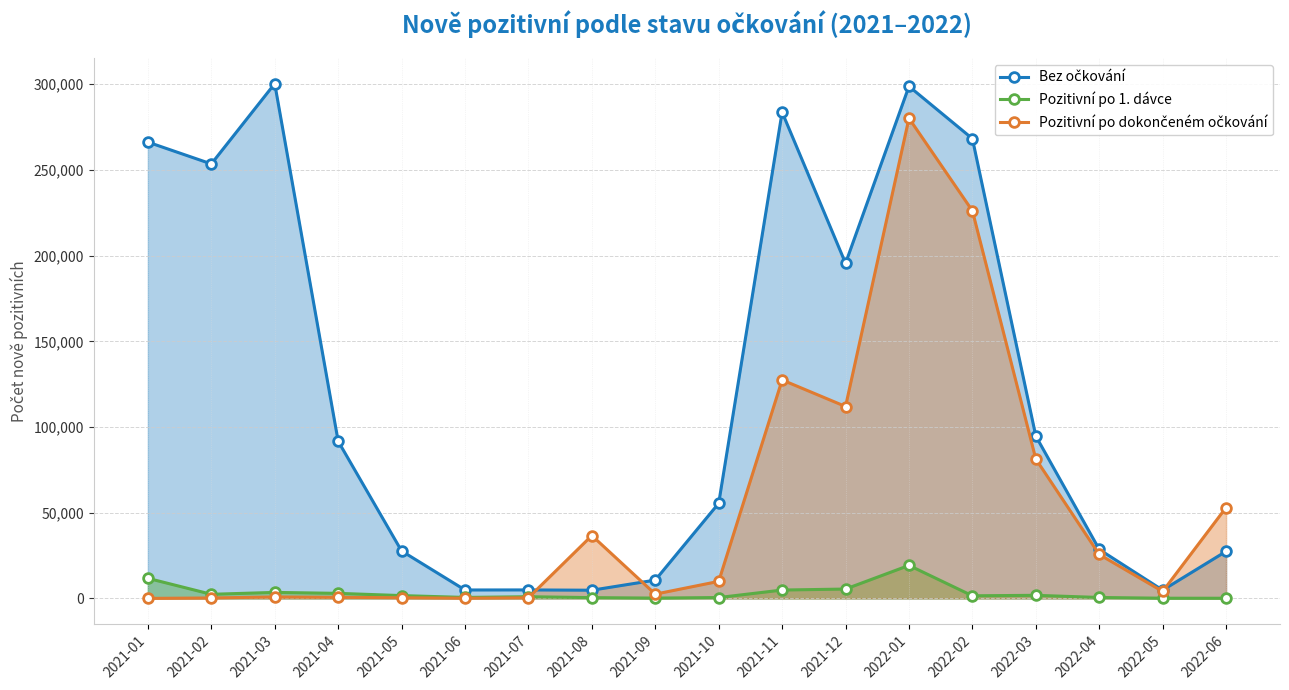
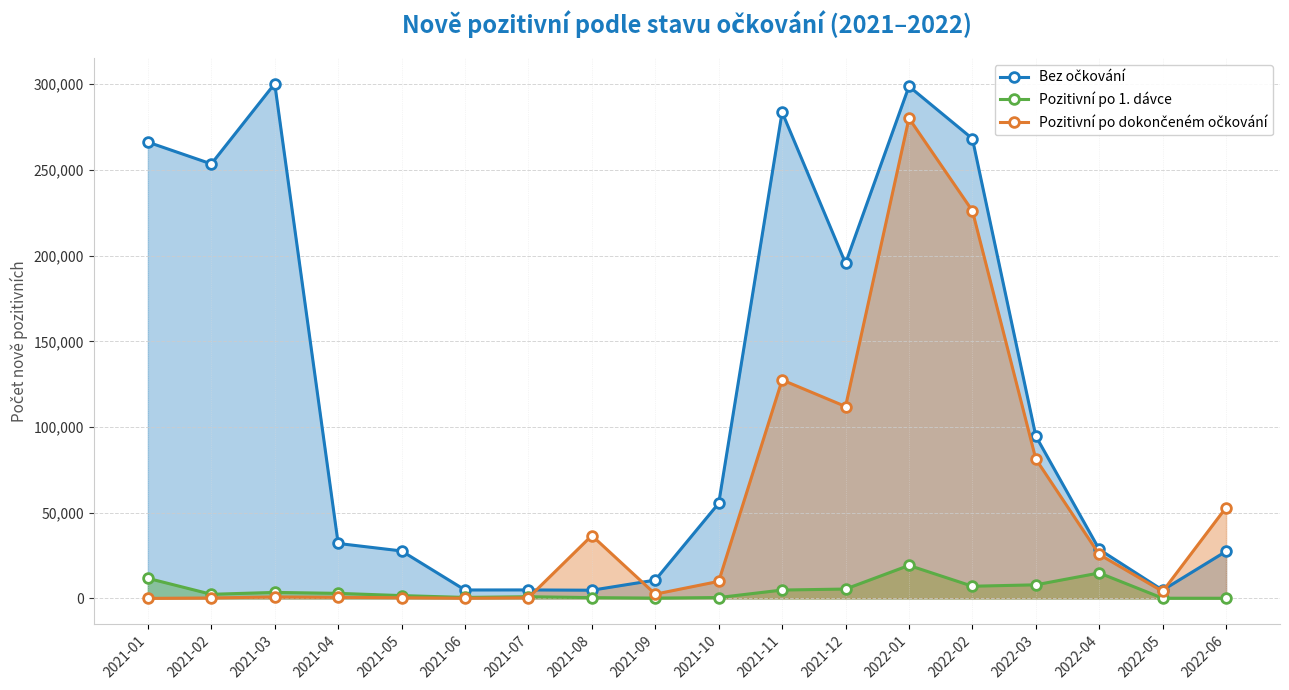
  {
    "Bez očkování": {
      "2021-01": "266,000",
      "2021-02": "253,000",
      "2021-03": "300,000",
-     "2021-04": "92,000",
+     "2021-04": "32,000",
      "2021-05": "28,000",
      "2021-06": "5,000",
      "2021-07": "5,000",
      "2021-08": "5,000",
      "2021-09": "11,000",
      "2021-10": "55,000",
      "2021-11": "284,000",
      "2021-12": "196,000",
      "2022-01": "299,000",
      "2022-02": "268,000",
      "2022-03": "95,000",
      "2022-04": "29,000",
      "2022-06": "27,000"
    },
    "Pozitivní po 1. dávce": {
      "2021-01": "12,000",
      "2021-02": "2,000",
      "2021-03": "3,000",
      "2021-04": "3,000",
      "2021-08": "0",
      "2021-09": "0",
      "2021-10": "1,000",
      "2021-11": "5,000",
      "2021-12": "5,000",
      "2022-01": "19,000",
-     "2022-02": "2,000",
-     "2022-03": "2,000",
-     "2022-04": "1,000",
+     "2022-02": "7,000",
+     "2022-03": "8,000",
+     "2022-04": "15,000",
      "2022-05": "0",
      "2022-06": "0"
    },
    "Pozitivní po dokončeném očkování": {
      "2021-01": "0",
      "2021-02": "0",
      "2021-03": "1,000",
      "2021-04": "1,000",
      "2021-08": "37,000",
      "2021-09": "2,000",
      "2021-10": "10,000",
      "2021-11": "127,000",
      "2021-12": "112,000",
      "2022-01": "280,000",
      "2022-02": "226,000",
      "2022-03": "81,000",
      "2022-04": "26,000",
      "2022-06": "53,000"
    }
  }
